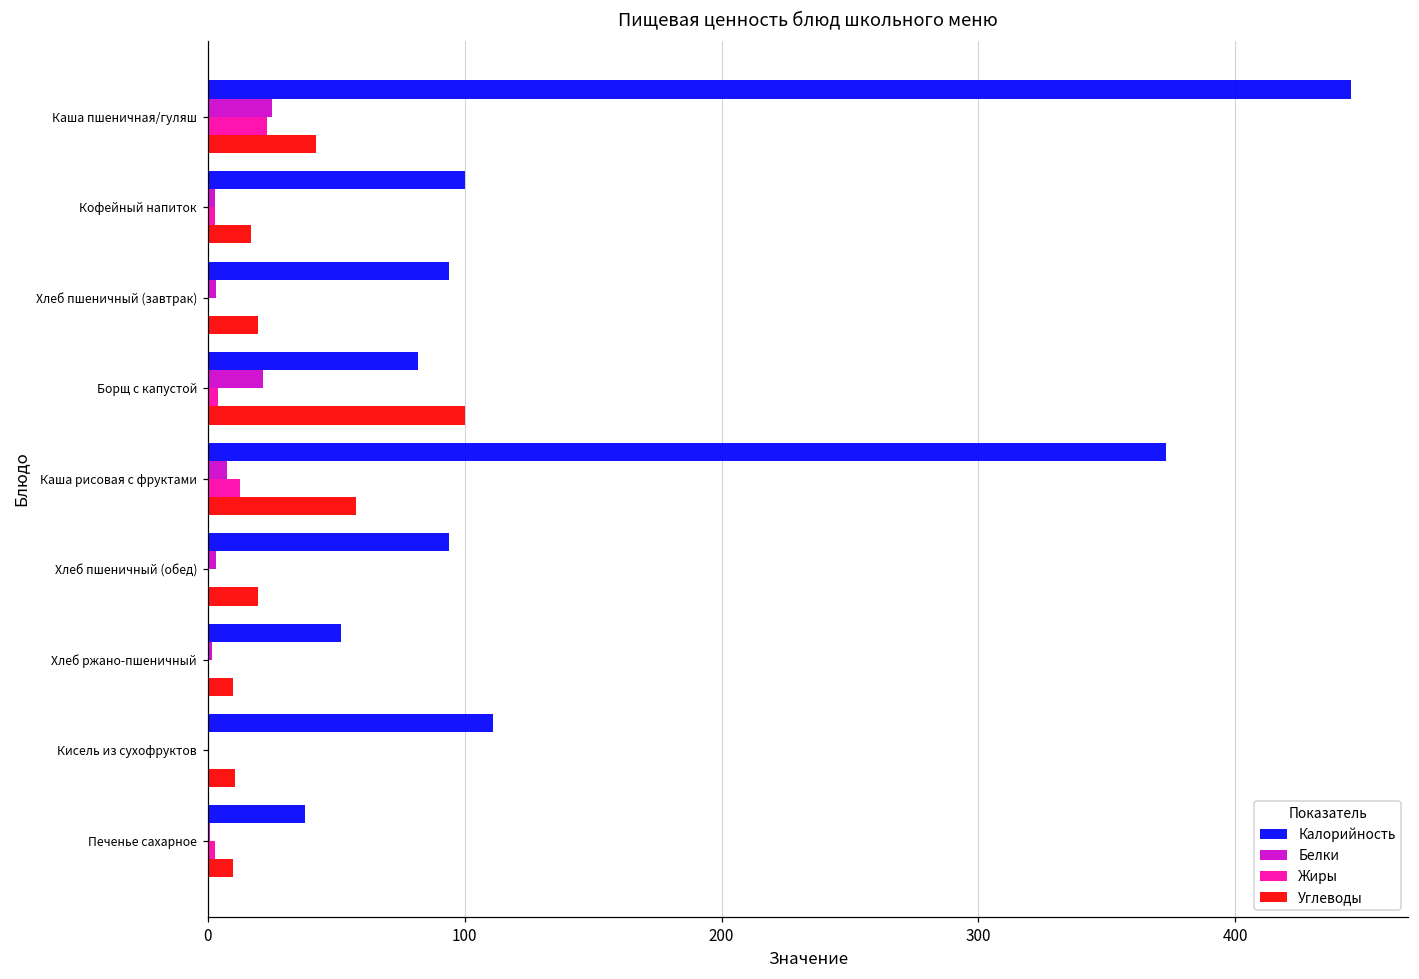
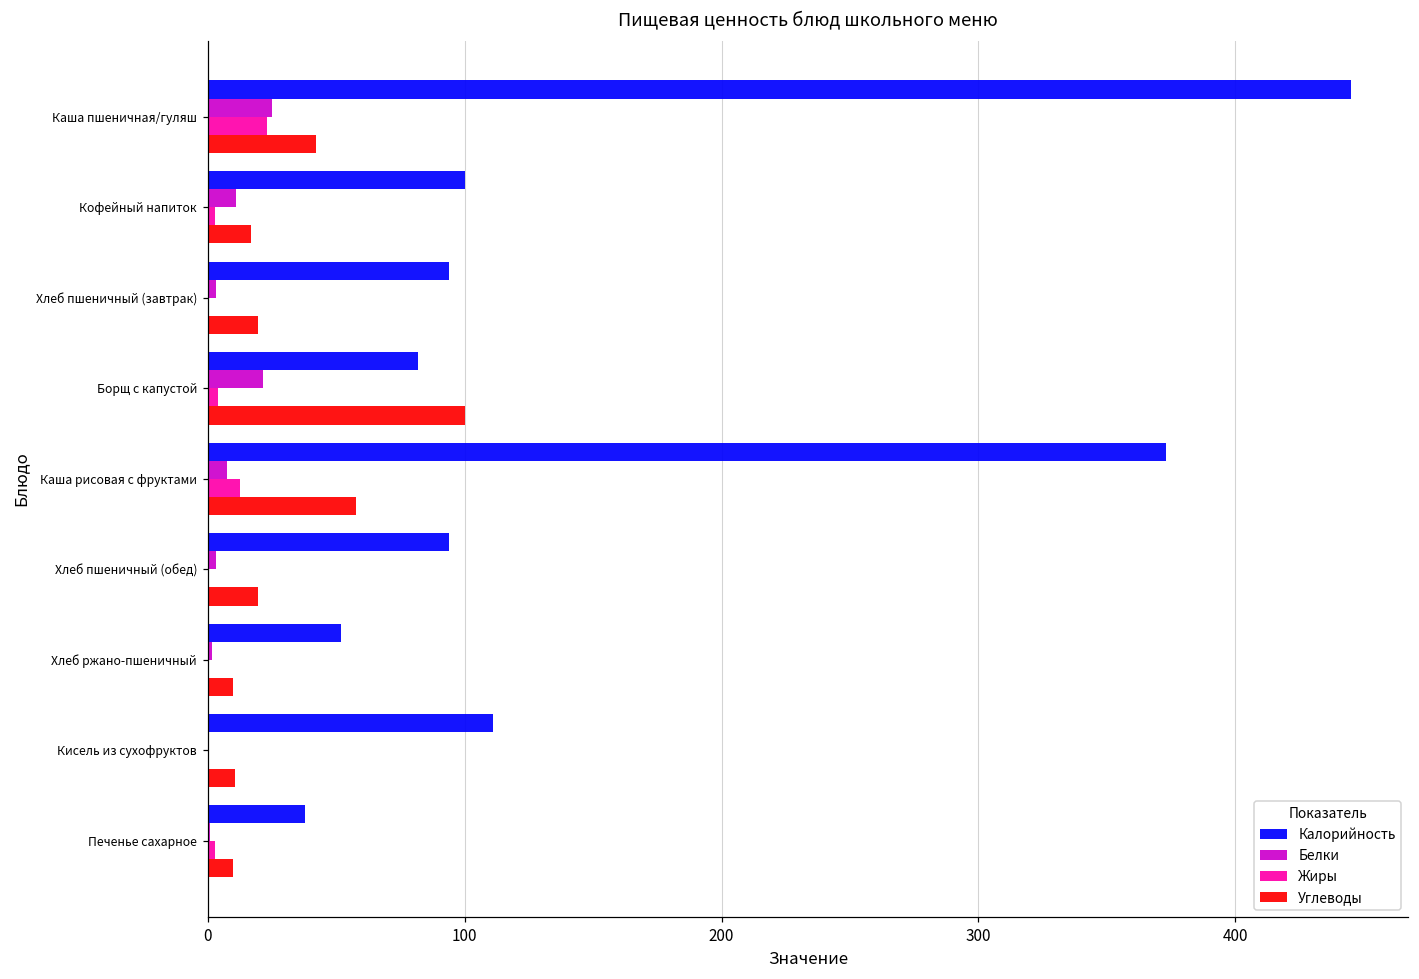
  {
    "Калорийность": {
      "Каша пшеничная/гуляш": 445,
      "Кофейный напиток": 100,
      "Хлеб пшеничный (завтрак)": 94,
      "Борщ с капустой": 82,
      "Каша рисовая с фруктами": 373,
      "Хлеб пшеничный (обед)": 94,
      "Хлеб ржано-пшеничный": 52,
      "Кисель из сухофруктов": 111,
      "Печенье сахарное": 38
    },
    "Белки": {
      "Каша пшеничная/гуляш": 25,
-     "Кофейный напиток": 3,
+     "Кофейный напиток": 11,
      "Хлеб пшеничный (завтрак)": 3,
      "Борщ с капустой": 22,
      "Каша рисовая с фруктами": 7,
      "Хлеб пшеничный (обед)": 3,
      "Хлеб ржано-пшеничный": 2
    },
    "Жиры": {
      "Каша пшеничная/гуляш": 23,
      "Кофейный напиток": 3,
      "Борщ с капустой": 4,
      "Каша рисовая с фруктами": 13,
      "Печенье сахарное": 3
    },
    "Углеводы": {
      "Каша пшеничная/гуляш": 42,
      "Кофейный напиток": 17,
      "Хлеб пшеничный (завтрак)": 20,
      "Борщ с капустой": 100,
      "Каша рисовая с фруктами": 58,
      "Хлеб пшеничный (обед)": 20,
      "Хлеб ржано-пшеничный": 10,
      "Кисель из сухофруктов": 11,
      "Печенье сахарное": 10
    }
  }
